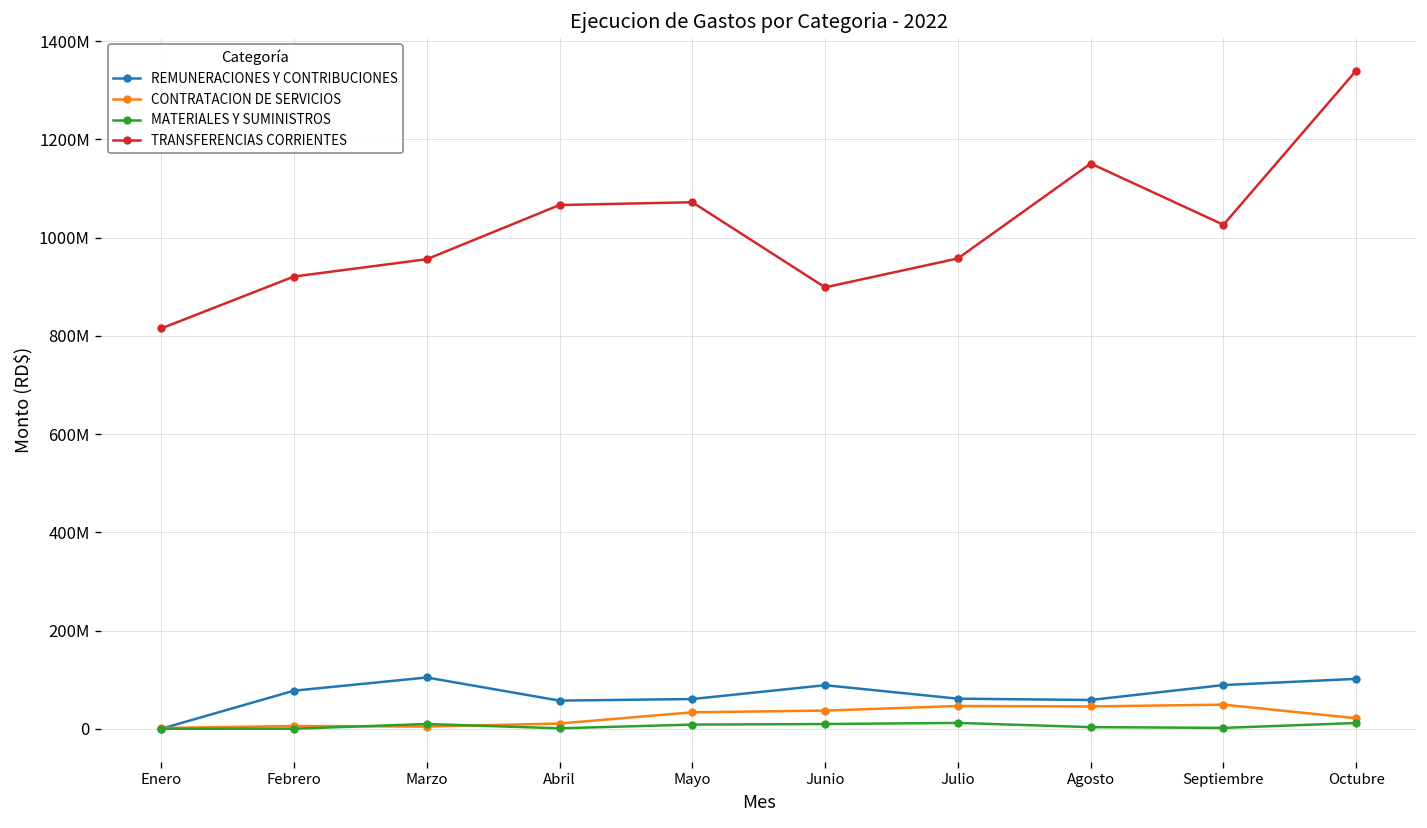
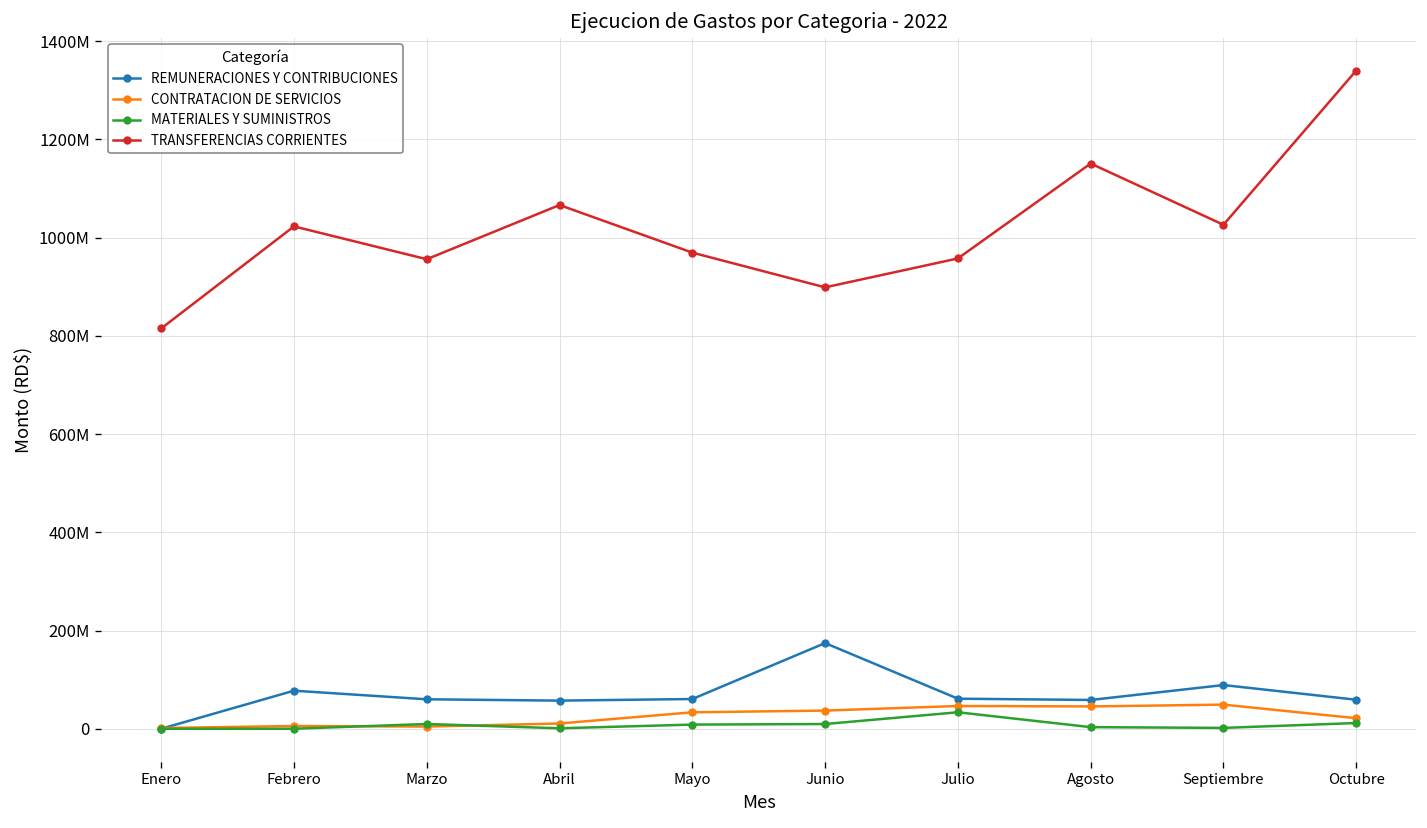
  {
    "REMUNERACIONES Y CONTRIBUCIONES": {
      "Febrero": 80000000,
-     "Marzo": 100000000,
+     "Marzo": 60000000,
      "Abril": 60000000,
      "Mayo": 60000000,
-     "Junio": 90000000,
+     "Junio": 170000000,
      "Julio": 60000000,
      "Agosto": 60000000,
      "Septiembre": 90000000,
-     "Octubre": 100000000
+     "Octubre": 60000000
    },
    "CONTRATACION DE SERVICIOS": {
      "Abril": 10000000,
      "Mayo": 30000000,
      "Junio": 40000000,
      "Julio": 50000000,
      "Agosto": 50000000,
      "Septiembre": 50000000,
      "Octubre": 20000000
    },
    "MATERIALES Y SUMINISTROS": {
      "Abril": 0,
      "Mayo": 10000000,
      "Junio": 10000000,
-     "Julio": 10000000,
+     "Julio": 30000000,
      "Agosto": 0,
      "Septiembre": 0,
      "Octubre": 10000000
    },
    "TRANSFERENCIAS CORRIENTES": {
      "Enero": 820000000,
-     "Febrero": 920000000,
+     "Febrero": 1020000000,
      "Marzo": 960000000,
      "Abril": 1070000000,
-     "Mayo": 1070000000,
+     "Mayo": 970000000,
      "Junio": 900000000,
      "Julio": 960000000,
      "Agosto": 1150000000,
      "Septiembre": 1030000000,
      "Octubre": 1340000000
    }
  }
